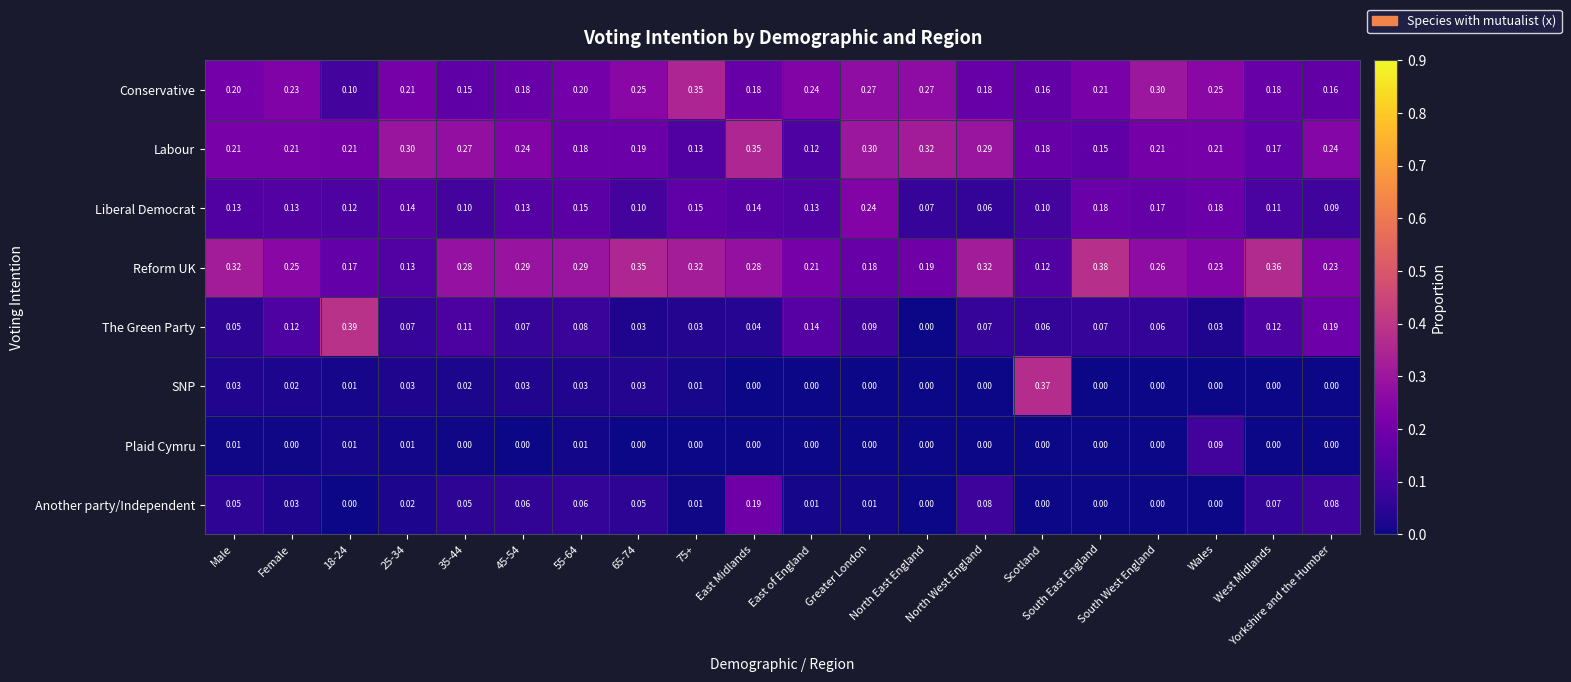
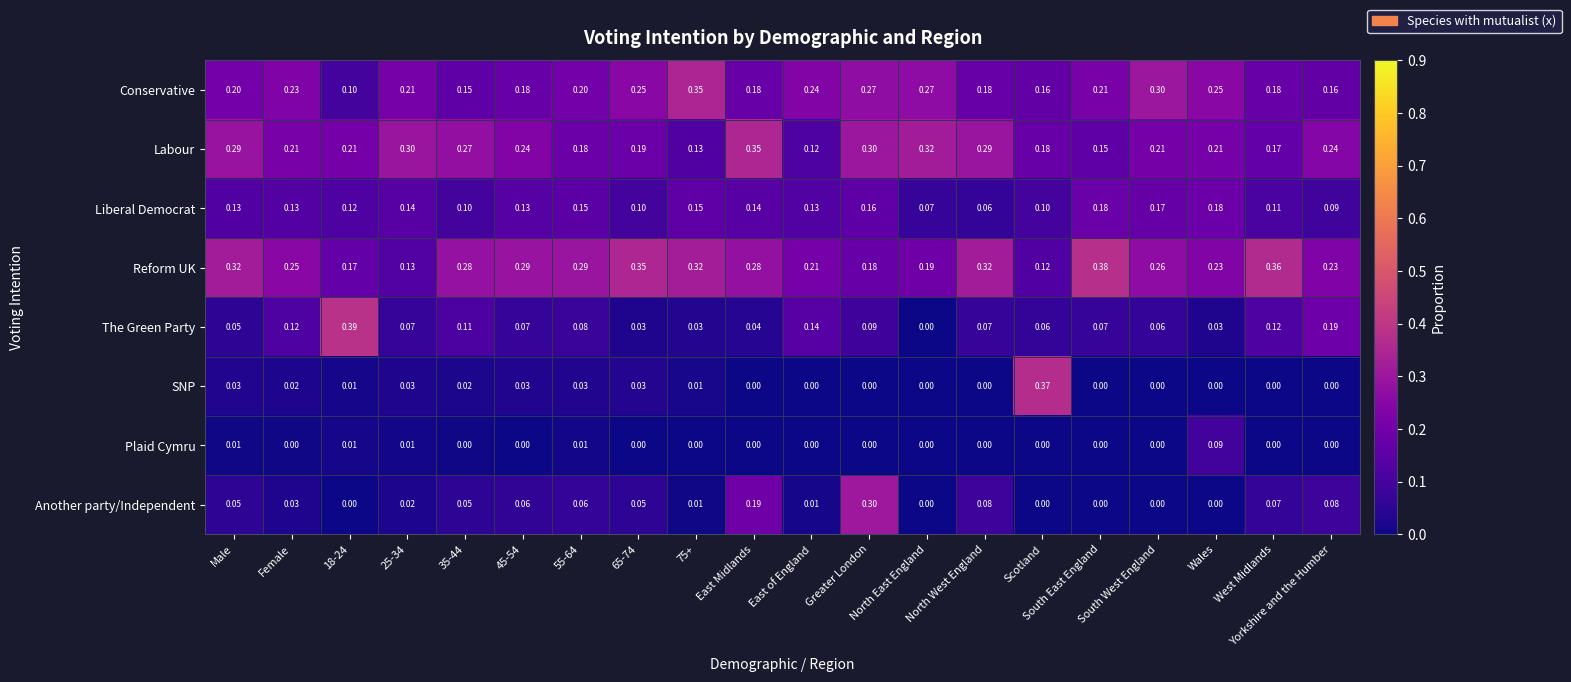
  {
    "Conservative": {
      "Male": 0.20,
      "Female": 0.23,
      "18-24": 0.10,
      "25-34": 0.21,
      "35-44": 0.15,
      "45-54": 0.18,
      "55-64": 0.20,
      "65-74": 0.25,
      "75+": 0.35,
      "East Midlands": 0.18,
      "East of England": 0.24,
      "Greater London": 0.27,
      "North East England": 0.27,
      "North West England": 0.18,
      "Scotland": 0.16,
      "South East England": 0.21,
      "South West England": 0.30,
      "Wales": 0.25,
      "West Midlands": 0.18,
      "Yorkshire and the Humber": 0.16
    },
    "Labour": {
-     "Male": 0.21,
+     "Male": 0.29,
      "Female": 0.21,
      "18-24": 0.21,
      "25-34": 0.30,
      "35-44": 0.27,
      "45-54": 0.24,
      "55-64": 0.18,
      "65-74": 0.19,
      "75+": 0.13,
      "East Midlands": 0.35,
      "East of England": 0.12,
      "Greater London": 0.30,
      "North East England": 0.32,
      "North West England": 0.29,
      "Scotland": 0.18,
      "South East England": 0.15,
      "South West England": 0.21,
      "Wales": 0.21,
      "West Midlands": 0.17,
      "Yorkshire and the Humber": 0.24
    },
    "Liberal Democrat": {
      "Male": 0.13,
      "Female": 0.13,
      "18-24": 0.12,
      "25-34": 0.14,
      "35-44": 0.10,
      "45-54": 0.13,
      "55-64": 0.15,
      "65-74": 0.10,
      "75+": 0.15,
      "East Midlands": 0.14,
      "East of England": 0.13,
-     "Greater London": 0.24,
+     "Greater London": 0.16,
      "North East England": 0.07,
      "North West England": 0.06,
      "Scotland": 0.10,
      "South East England": 0.18,
      "South West England": 0.17,
      "Wales": 0.18,
      "West Midlands": 0.11,
      "Yorkshire and the Humber": 0.09
    },
    "Reform UK": {
      "Male": 0.32,
      "Female": 0.25,
      "18-24": 0.17,
      "25-34": 0.13,
      "35-44": 0.28,
      "45-54": 0.29,
      "55-64": 0.29,
      "65-74": 0.35,
      "75+": 0.32,
      "East Midlands": 0.28,
      "East of England": 0.21,
      "Greater London": 0.18,
      "North East England": 0.19,
      "North West England": 0.32,
      "Scotland": 0.12,
      "South East England": 0.38,
      "South West England": 0.26,
      "Wales": 0.23,
      "West Midlands": 0.36,
      "Yorkshire and the Humber": 0.23
    },
    "The Green Party": {
      "Male": 0.05,
      "Female": 0.12,
      "18-24": 0.39,
      "25-34": 0.07,
      "35-44": 0.11,
      "45-54": 0.07,
      "55-64": 0.08,
      "65-74": 0.03,
      "75+": 0.03,
      "East Midlands": 0.04,
      "East of England": 0.14,
      "Greater London": 0.09,
      "North East England": 0.00,
      "North West England": 0.07,
      "Scotland": 0.06,
      "South East England": 0.07,
      "South West England": 0.06,
      "Wales": 0.03,
      "West Midlands": 0.12,
      "Yorkshire and the Humber": 0.19
    },
    "SNP": {
      "Male": 0.03,
      "Female": 0.02,
      "18-24": 0.01,
      "25-34": 0.03,
      "35-44": 0.02,
      "45-54": 0.03,
      "55-64": 0.03,
      "65-74": 0.03,
      "75+": 0.01,
      "East Midlands": 0.00,
      "East of England": 0.00,
      "Greater London": 0.00,
      "North East England": 0.00,
      "North West England": 0.00,
      "Scotland": 0.37,
      "South East England": 0.00,
      "South West England": 0.00,
      "Wales": 0.00,
      "West Midlands": 0.00,
      "Yorkshire and the Humber": 0.00
    },
    "Plaid Cymru": {
      "Male": 0.01,
      "Female": 0.00,
      "18-24": 0.01,
      "25-34": 0.01,
      "35-44": 0.00,
      "45-54": 0.00,
      "55-64": 0.01,
      "65-74": 0.00,
      "75+": 0.00,
      "East Midlands": 0.00,
      "East of England": 0.00,
      "Greater London": 0.00,
      "North East England": 0.00,
      "North West England": 0.00,
      "Scotland": 0.00,
      "South East England": 0.00,
      "South West England": 0.00,
      "Wales": 0.09,
      "West Midlands": 0.00,
      "Yorkshire and the Humber": 0.00
    },
    "Another party/Independent": {
      "Male": 0.05,
      "Female": 0.03,
      "18-24": 0.00,
      "25-34": 0.02,
      "35-44": 0.05,
      "45-54": 0.06,
      "55-64": 0.06,
      "65-74": 0.05,
      "75+": 0.01,
      "East Midlands": 0.19,
      "East of England": 0.01,
-     "Greater London": 0.01,
+     "Greater London": 0.30,
      "North East England": 0.00,
      "North West England": 0.08,
      "Scotland": 0.00,
      "South East England": 0.00,
      "South West England": 0.00,
      "Wales": 0.00,
      "West Midlands": 0.07,
      "Yorkshire and the Humber": 0.08
    }
  }
